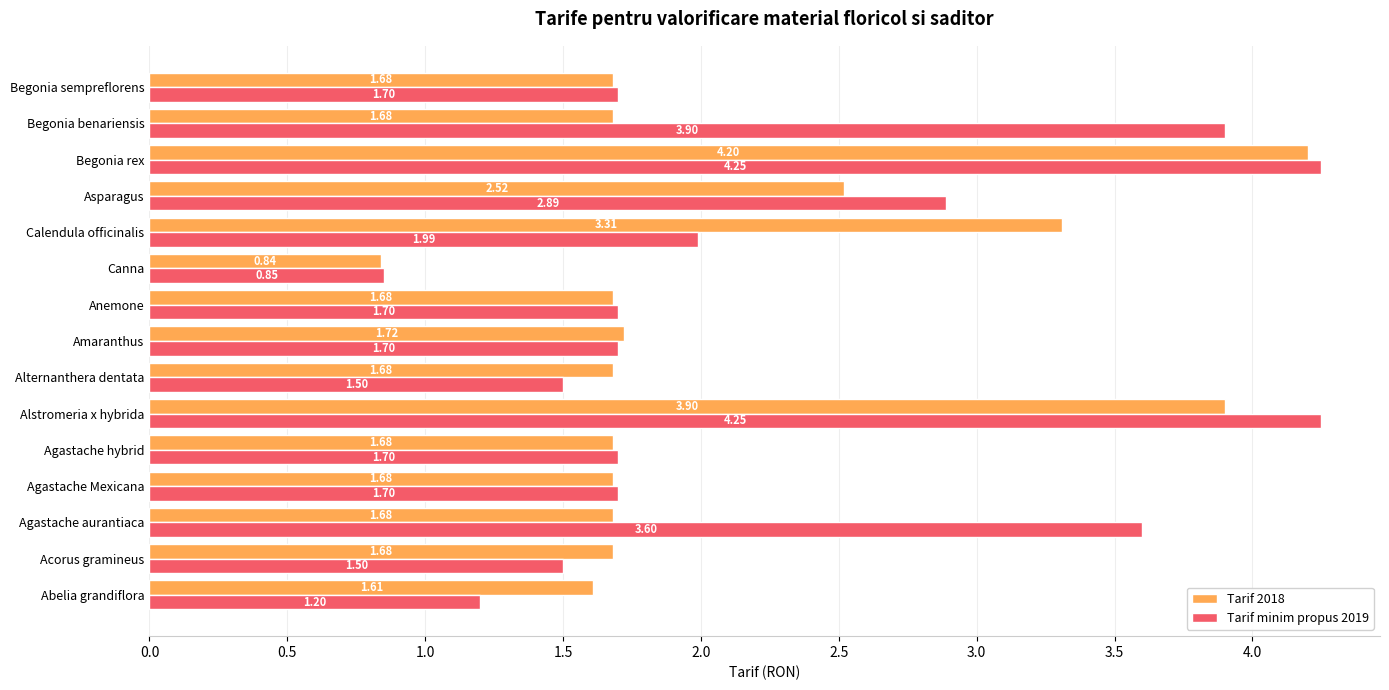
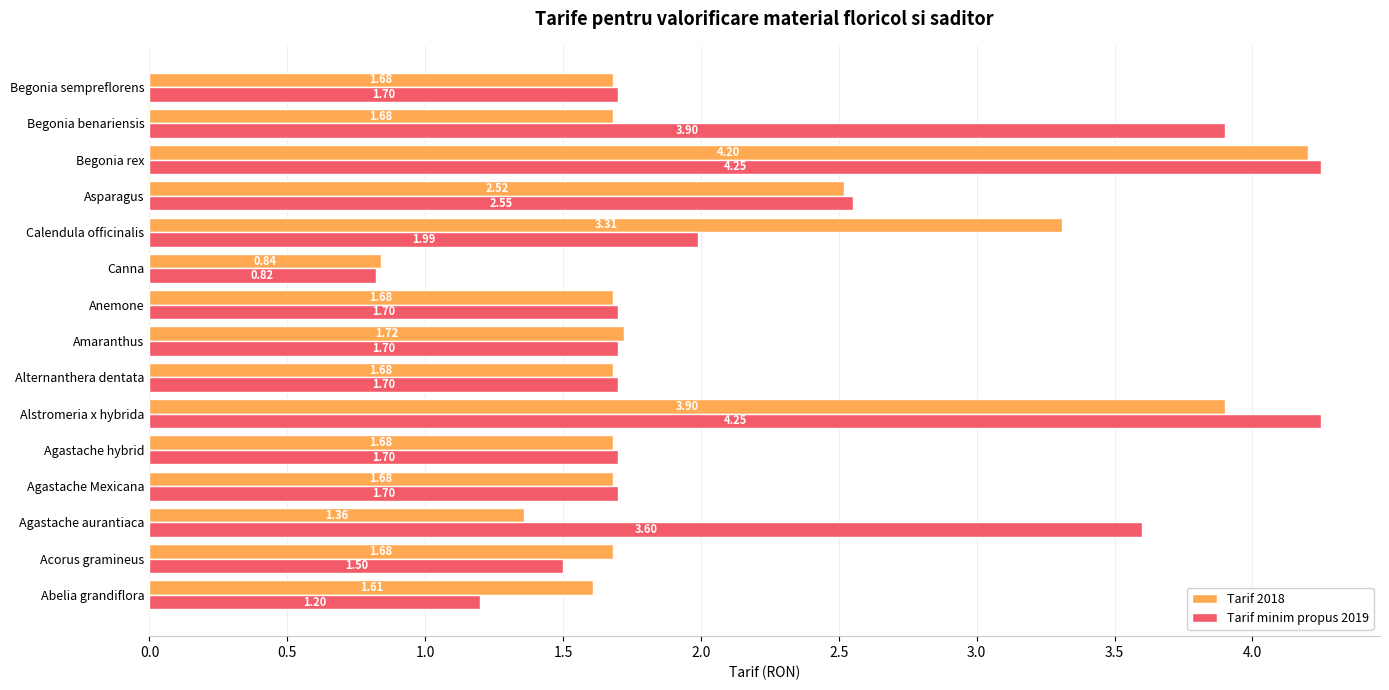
  {
    "Tarif 2018": {
      "Begonia sempreflorens": 1.68,
      "Begonia benariensis": 1.68,
      "Begonia rex": 4.20,
      "Asparagus": 2.52,
      "Calendula officinalis": 3.31,
      "Canna": 0.84,
      "Anemone": 1.68,
      "Amaranthus": 1.72,
      "Alternanthera dentata": 1.68,
      "Alstromeria x hybrida": 3.90,
      "Agastache hybrid": 1.68,
      "Agastache Mexicana": 1.68,
-     "Agastache aurantiaca": 1.68,
+     "Agastache aurantiaca": 1.36,
      "Acorus gramineus": 1.68,
      "Abelia grandiflora": 1.61
    },
    "Tarif minim propus 2019": {
      "Begonia sempreflorens": 1.70,
      "Begonia benariensis": 3.90,
      "Begonia rex": 4.25,
-     "Asparagus": 2.89,
+     "Asparagus": 2.55,
      "Calendula officinalis": 1.99,
-     "Canna": 0.85,
+     "Canna": 0.82,
      "Anemone": 1.70,
      "Amaranthus": 1.70,
-     "Alternanthera dentata": 1.50,
+     "Alternanthera dentata": 1.70,
      "Alstromeria x hybrida": 4.25,
      "Agastache hybrid": 1.70,
      "Agastache Mexicana": 1.70,
      "Agastache aurantiaca": 3.60,
      "Acorus gramineus": 1.50,
      "Abelia grandiflora": 1.20
    }
  }
